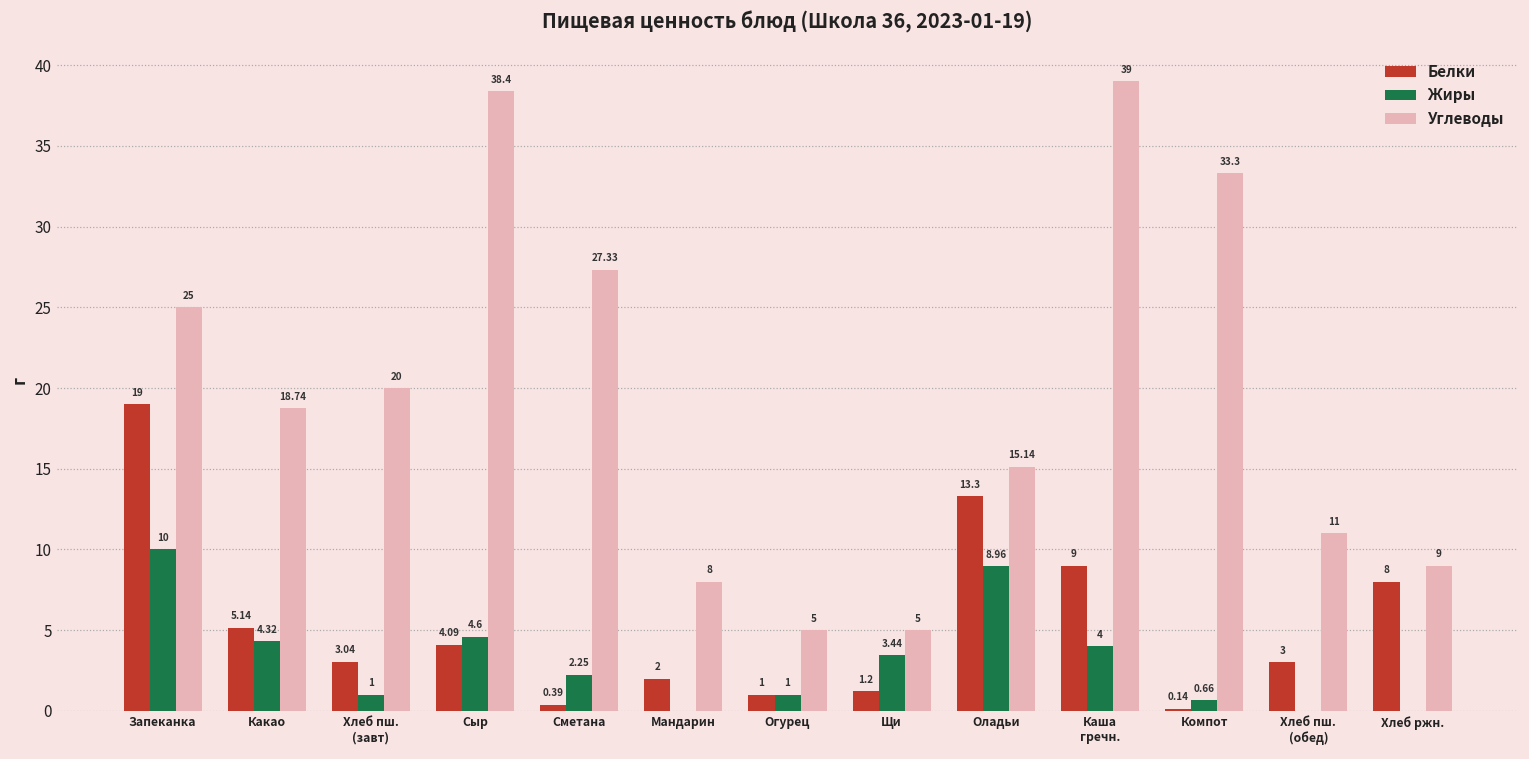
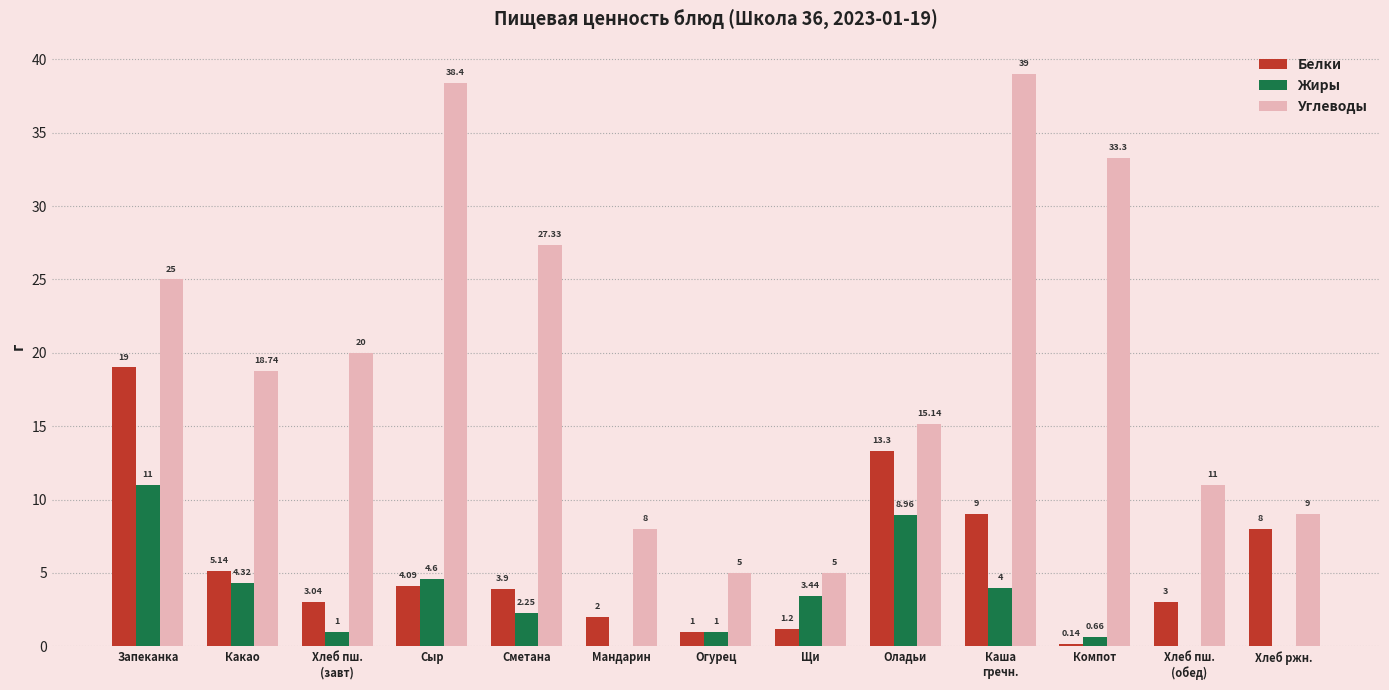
  {
    "Белки": {
      "Запеканка": 19,
      "Какао": 5.14,
      "Хлеб пш. (завт)": 3.04,
      "Сыр": 4.09,
-     "Сметана": 0.39,
+     "Сметана": 3.9,
      "Мандарин": 2,
      "Огурец": 1,
      "Щи": 1.2,
      "Оладьи": 13.3,
      "Каша гречн.": 9,
      "Компот": 0.14,
      "Хлеб пш. (обед)": 3,
      "Хлеб ржн.": 8
    },
    "Жиры": {
-     "Запеканка": 10,
+     "Запеканка": 11,
      "Какао": 4.32,
      "Хлеб пш. (завт)": 1,
      "Сыр": 4.6,
      "Сметана": 2.25,
      "Огурец": 1,
      "Щи": 3.44,
      "Оладьи": 8.96,
      "Каша гречн.": 4,
      "Компот": 0.66
    },
    "Углеводы": {
      "Запеканка": 25,
      "Какао": 18.74,
      "Хлеб пш. (завт)": 20,
      "Сыр": 38.4,
      "Сметана": 27.33,
      "Мандарин": 8,
      "Огурец": 5,
      "Щи": 5,
      "Оладьи": 15.14,
      "Каша гречн.": 39,
      "Компот": 33.3,
      "Хлеб пш. (обед)": 11,
      "Хлеб ржн.": 9
    }
  }
